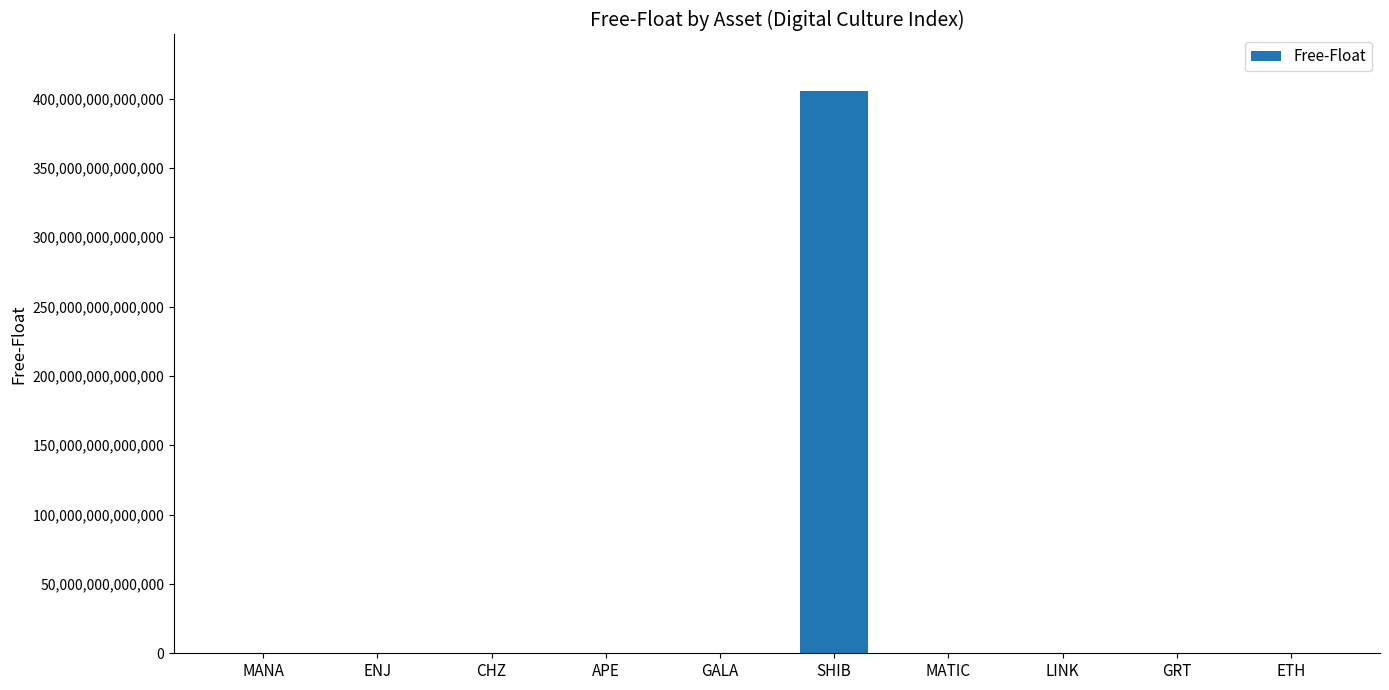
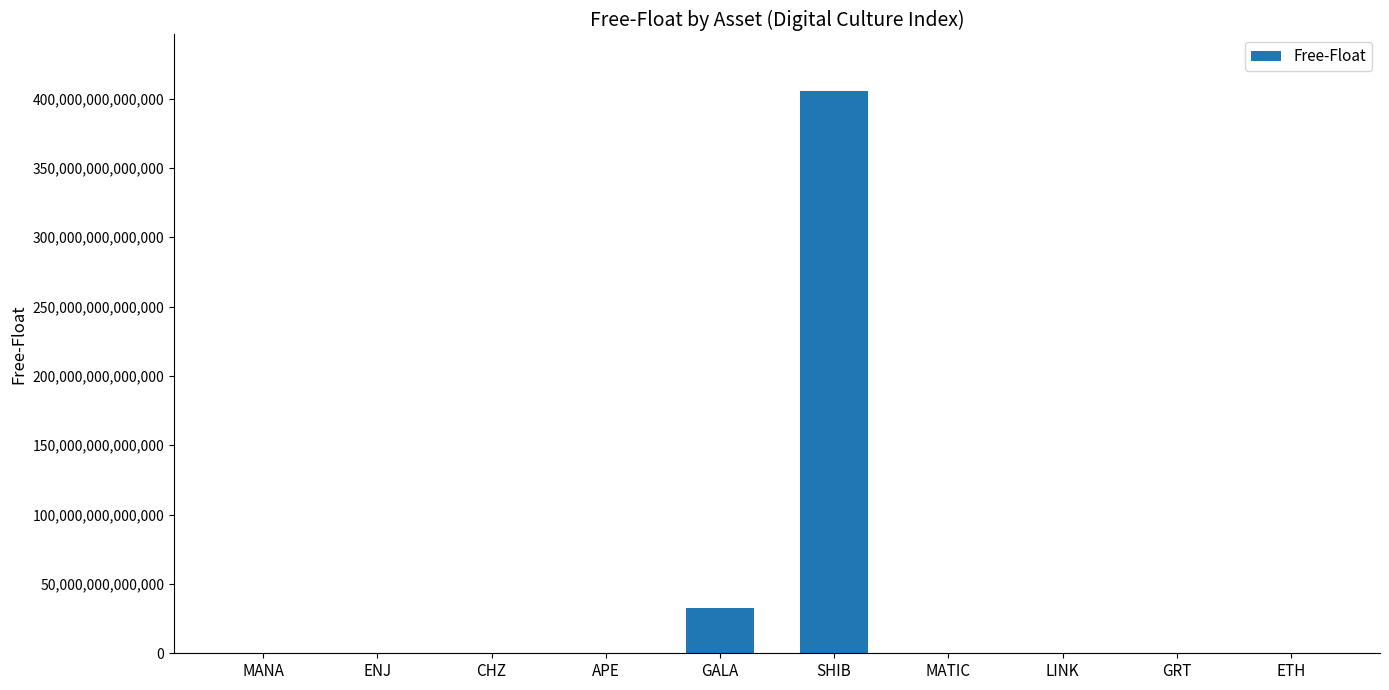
  {
-   "GALA": "0",
+   "GALA": "33,000,000,000,000",
    "SHIB": "406,000,000,000,000"
  }
